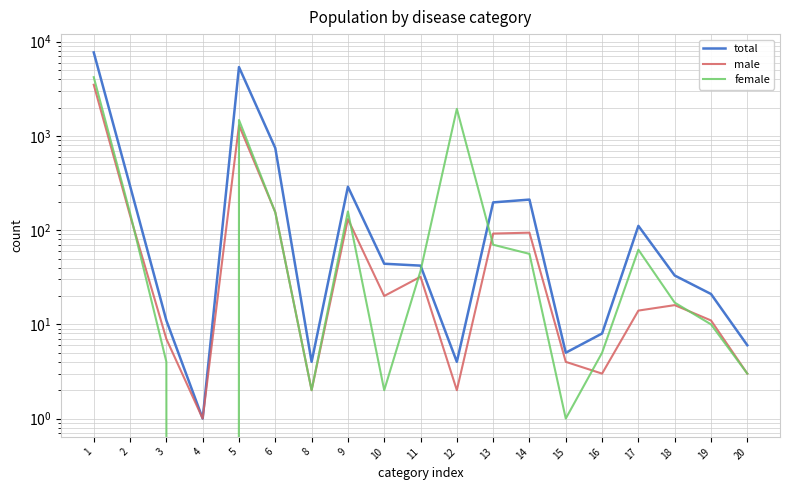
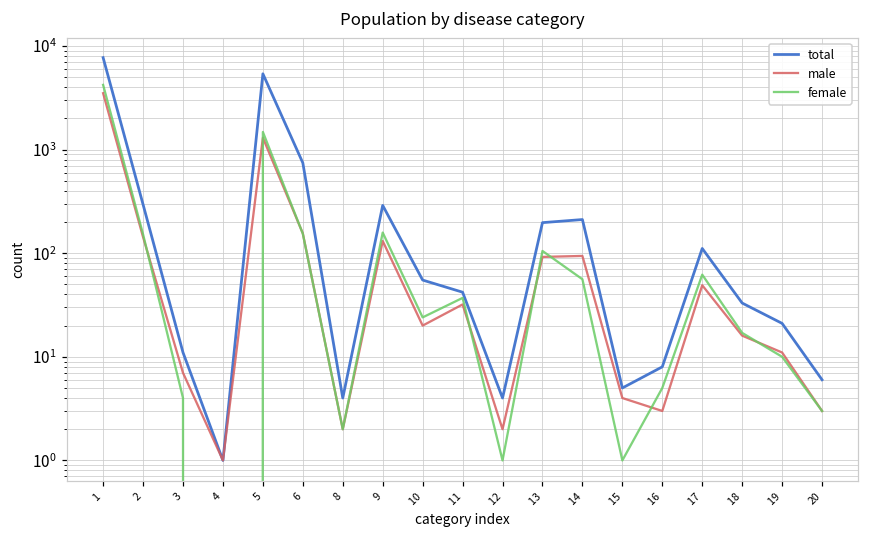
  {
    "total": {
      "1": 8000,
      "2": 300,
      "3": 11,
      "5": 5000,
      "6": 700,
      "8": 4,
      "9": 290,
-     "10": 40,
+     "10": 60,
      "11": 40,
      "12": 4,
      "13": 200,
      "14": 210,
      "15": 5,
      "16": 8,
      "17": 110,
      "18": 33,
      "19": 21,
      "20": 6
    },
    "male": {
      "1": 3500,
      "3": 7,
      "5": 1300,
      "9": 130,
      "10": 20,
      "11": 32,
      "12": 2,
      "13": 90,
      "14": 90,
      "15": 4,
      "16": 3,
-     "17": 14,
+     "17": 50,
      "19": 11
    },
    "female": {
      "1": 4000,
      "3": 4,
      "5": 1500,
      "9": 160,
-     "10": 2,
+     "10": 24,
      "11": 37,
-     "12": 1900,
-     "13": 70,
+     "12": 1,
+     "13": 110,
      "14": 60,
      "15": 1,
      "16": 5,
      "17": 60,
      "19": 10
    }
  }
